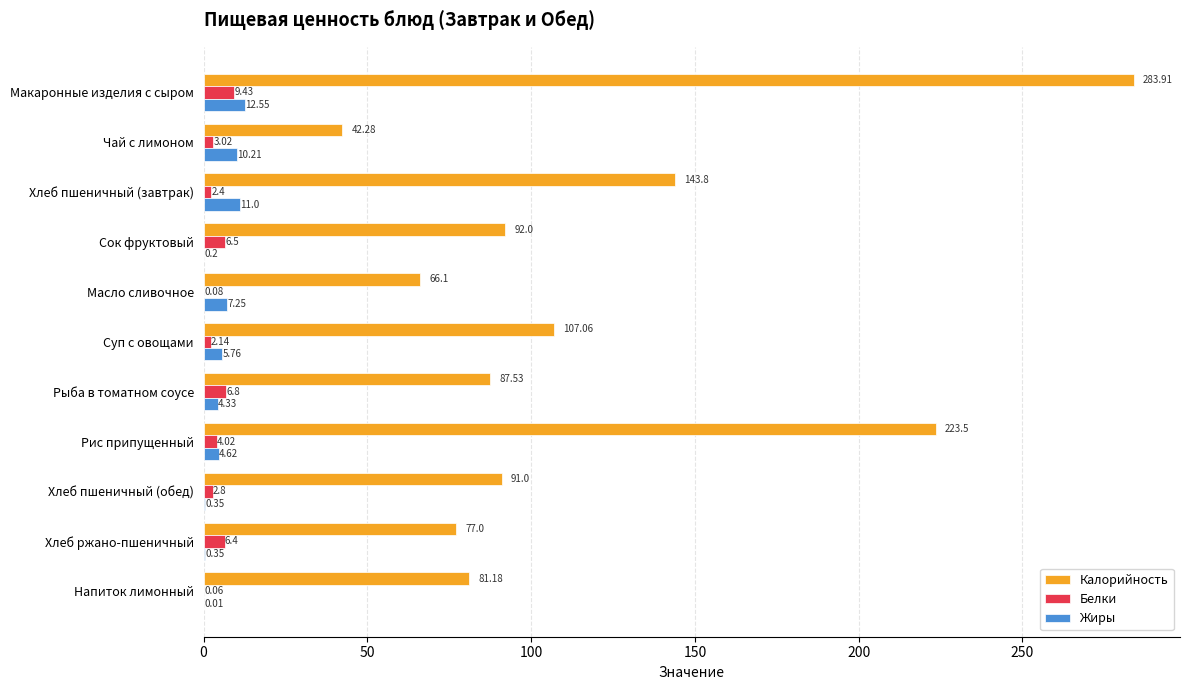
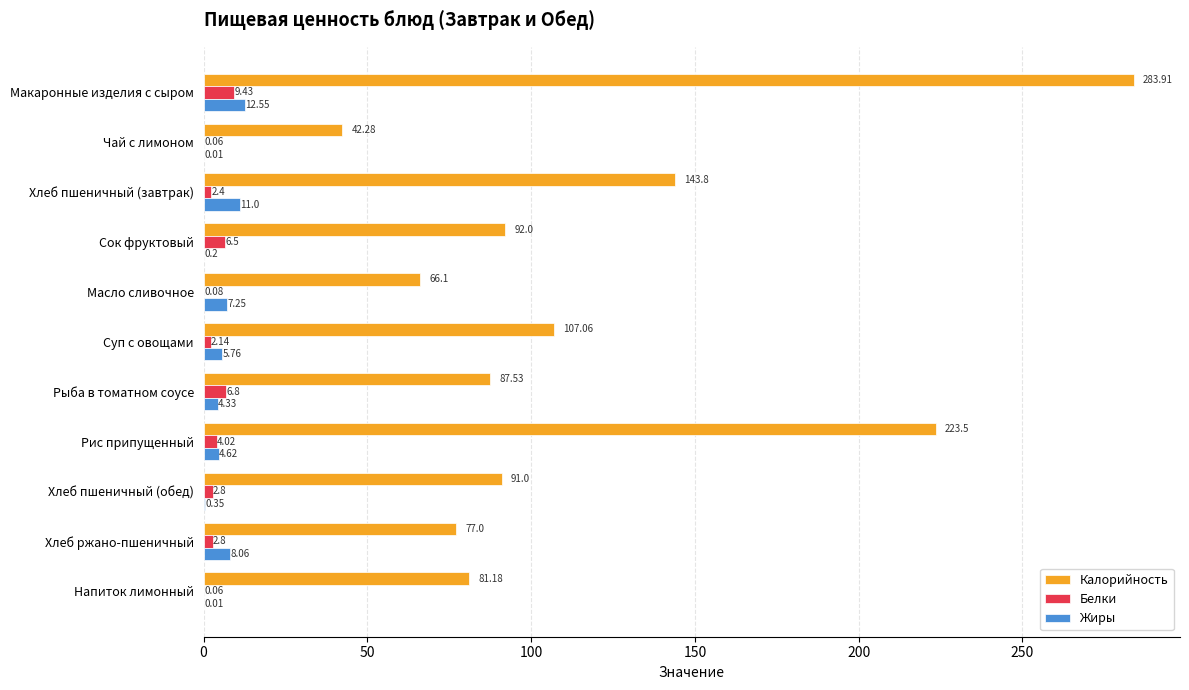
  {
    "Калорийность": {
      "Макаронные изделия с сыром": 283.91,
      "Чай с лимоном": 42.28,
      "Хлеб пшеничный (завтрак)": 143.8,
      "Сок фруктовый": 92.0,
      "Масло сливочное": 66.1,
      "Суп с овощами": 107.06,
      "Рыба в томатном соусе": 87.53,
      "Рис припущенный": 223.5,
      "Хлеб пшеничный (обед)": 91.0,
      "Хлеб ржано-пшеничный": 77.0,
      "Напиток лимонный": 81.18
    },
    "Белки": {
      "Макаронные изделия с сыром": 9.43,
-     "Чай с лимоном": 3.02,
+     "Чай с лимоном": 0.06,
      "Хлеб пшеничный (завтрак)": 2.4,
      "Сок фруктовый": 6.5,
      "Масло сливочное": 0.08,
      "Суп с овощами": 2.14,
      "Рыба в томатном соусе": 6.8,
      "Рис припущенный": 4.02,
      "Хлеб пшеничный (обед)": 2.8,
-     "Хлеб ржано-пшеничный": 6.4,
+     "Хлеб ржано-пшеничный": 2.8,
      "Напиток лимонный": 0.06
    },
    "Жиры": {
      "Макаронные изделия с сыром": 12.55,
-     "Чай с лимоном": 10.21,
+     "Чай с лимоном": 0.01,
      "Хлеб пшеничный (завтрак)": 11.0,
      "Сок фруктовый": 0.2,
      "Масло сливочное": 7.25,
      "Суп с овощами": 5.76,
      "Рыба в томатном соусе": 4.33,
      "Рис припущенный": 4.62,
      "Хлеб пшеничный (обед)": 0.35,
-     "Хлеб ржано-пшеничный": 0.35,
+     "Хлеб ржано-пшеничный": 8.06,
      "Напиток лимонный": 0.01
    }
  }
